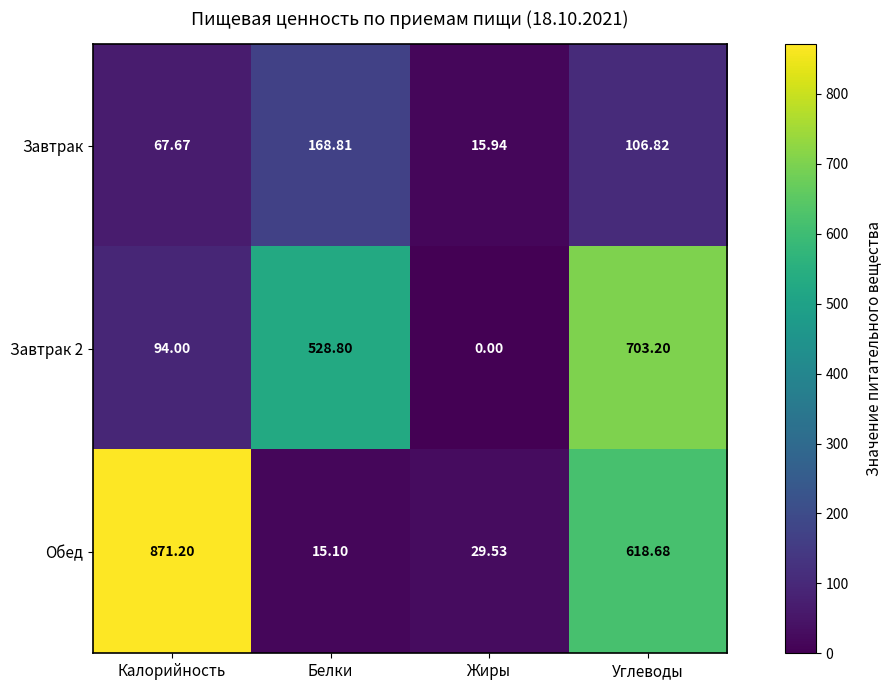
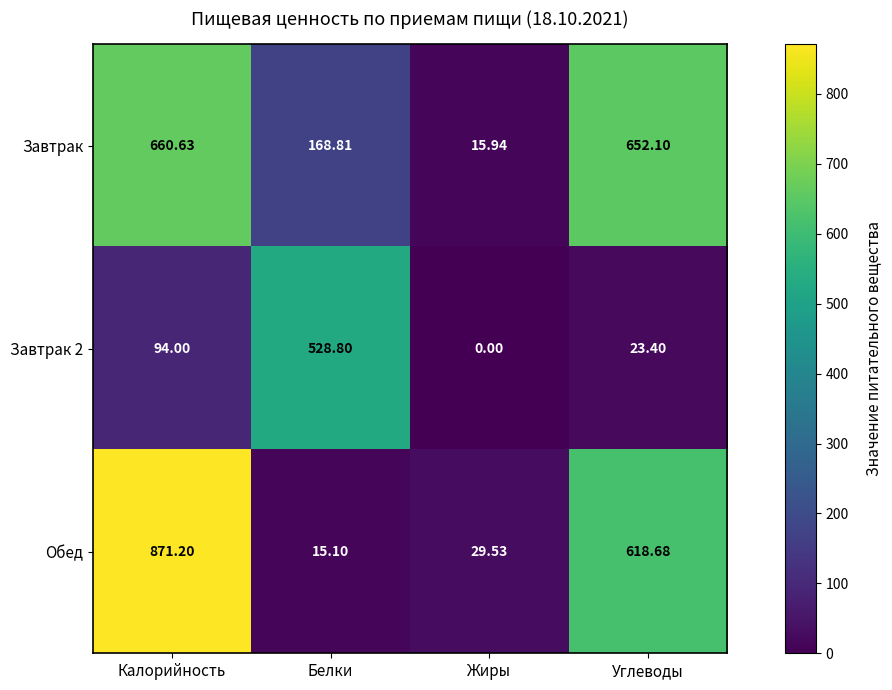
  {
    "Завтрак": {
-     "Калорийность": 67.67,
+     "Калорийность": 660.63,
      "Белки": 168.81,
      "Жиры": 15.94,
-     "Углеводы": 106.82
+     "Углеводы": 652.10
    },
    "Завтрак 2": {
      "Калорийность": 94.00,
      "Белки": 528.80,
      "Жиры": 0.00,
-     "Углеводы": 703.20
+     "Углеводы": 23.40
    },
    "Обед": {
      "Калорийность": 871.20,
      "Белки": 15.10,
      "Жиры": 29.53,
      "Углеводы": 618.68
    }
  }
